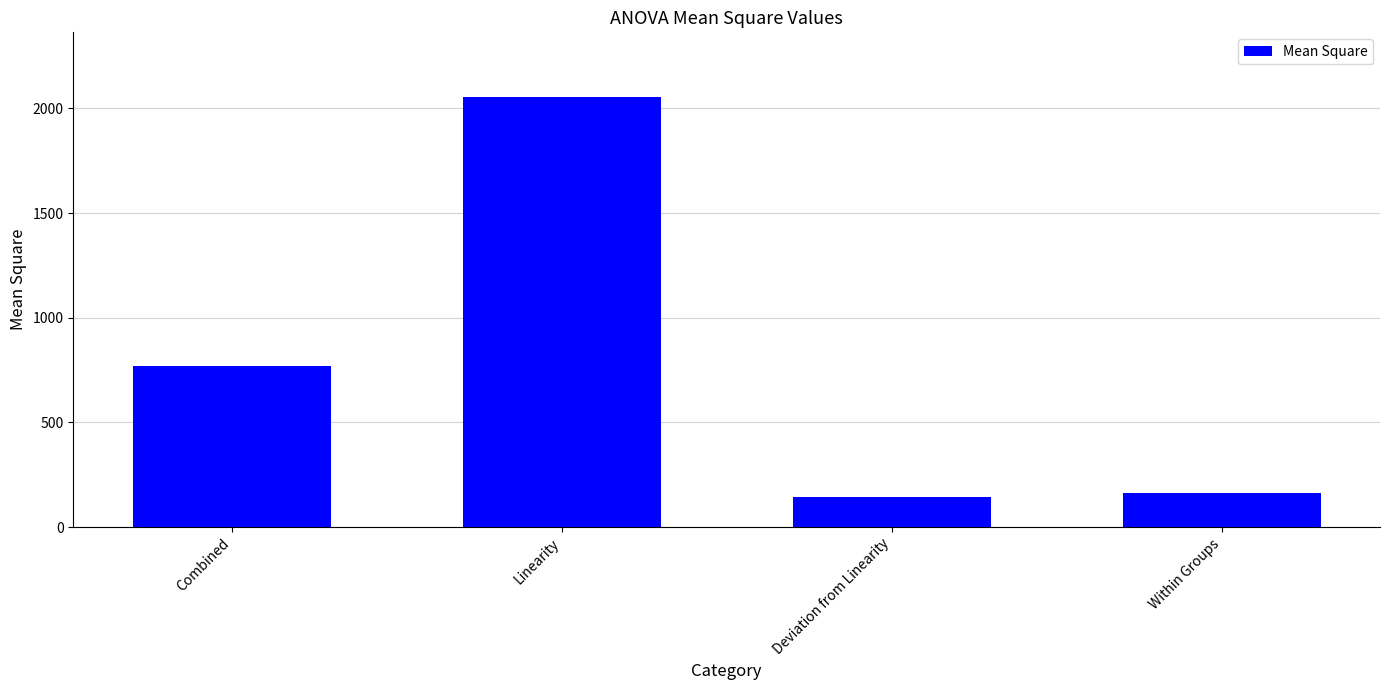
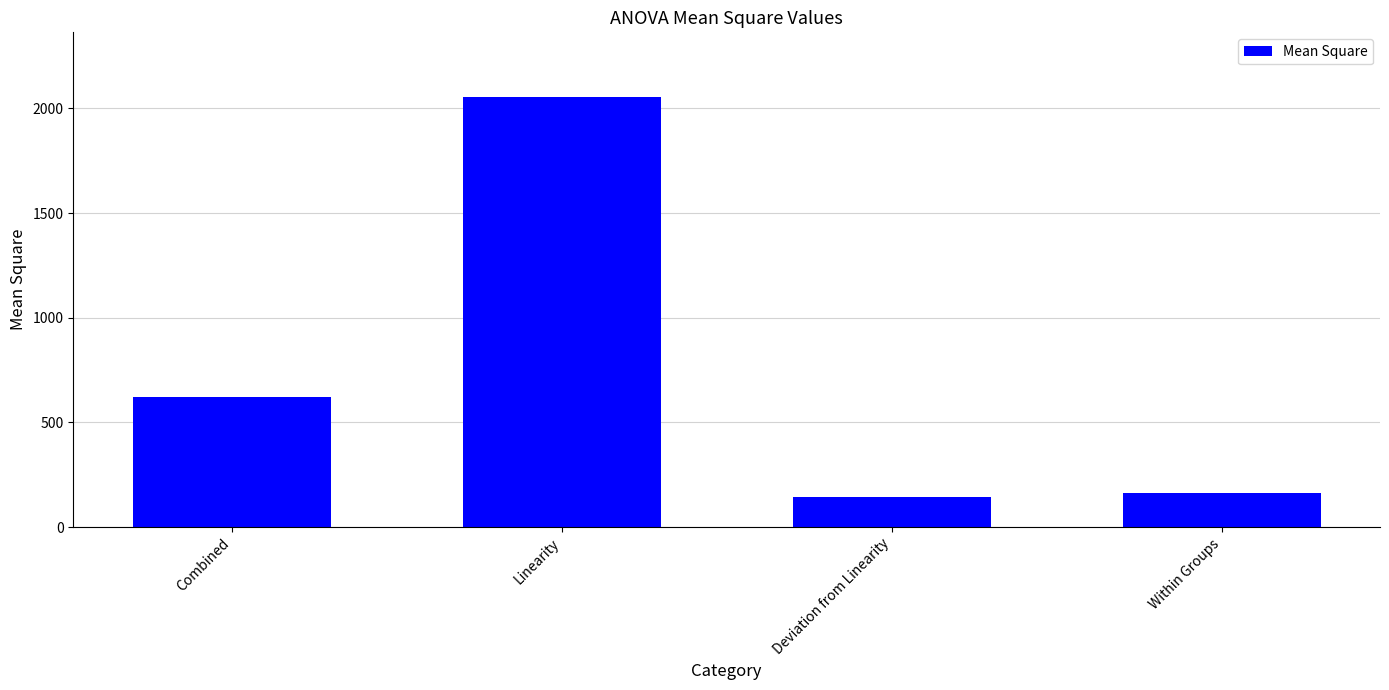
  {
-   "Combined": 770,
+   "Combined": 620,
    "Linearity": 2060,
    "Deviation from Linearity": 140,
    "Within Groups": 160
  }
